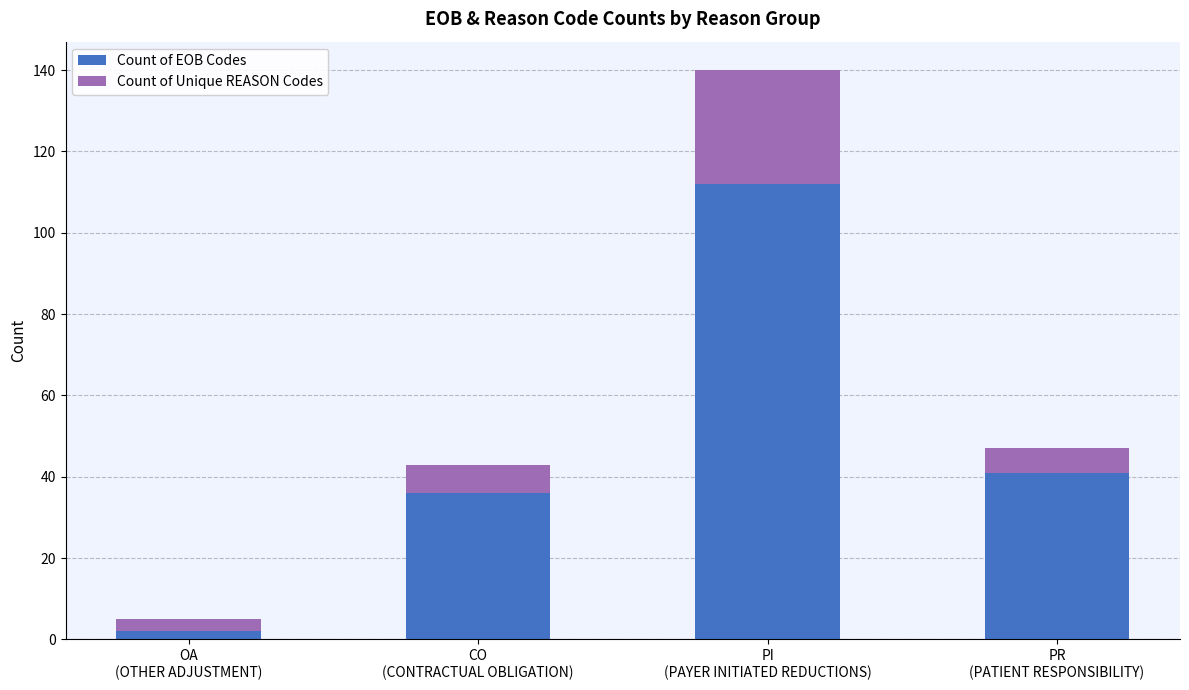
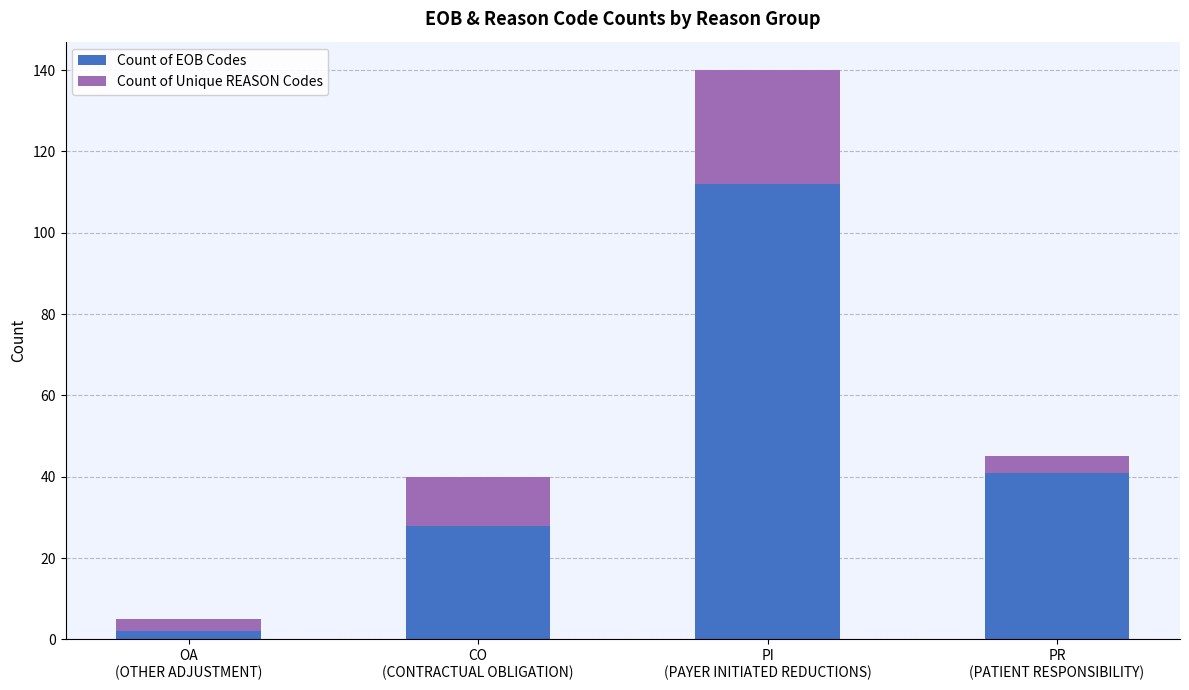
  {
    "Count of EOB Codes": {
      "OA (OTHER ADJUSTMENT)": 2,
-     "CO (CONTRACTUAL OBLIGATION)": 36,
+     "CO (CONTRACTUAL OBLIGATION)": 28,
      "PI (PAYER INITIATED REDUCTIONS)": 112,
      "PR (PATIENT RESPONSIBILITY)": 41
    },
    "Count of Unique REASON Codes": {
      "OA (OTHER ADJUSTMENT)": 3,
-     "CO (CONTRACTUAL OBLIGATION)": 7,
+     "CO (CONTRACTUAL OBLIGATION)": 12,
      "PI (PAYER INITIATED REDUCTIONS)": 28,
-     "PR (PATIENT RESPONSIBILITY)": 6
+     "PR (PATIENT RESPONSIBILITY)": 4
    }
  }
